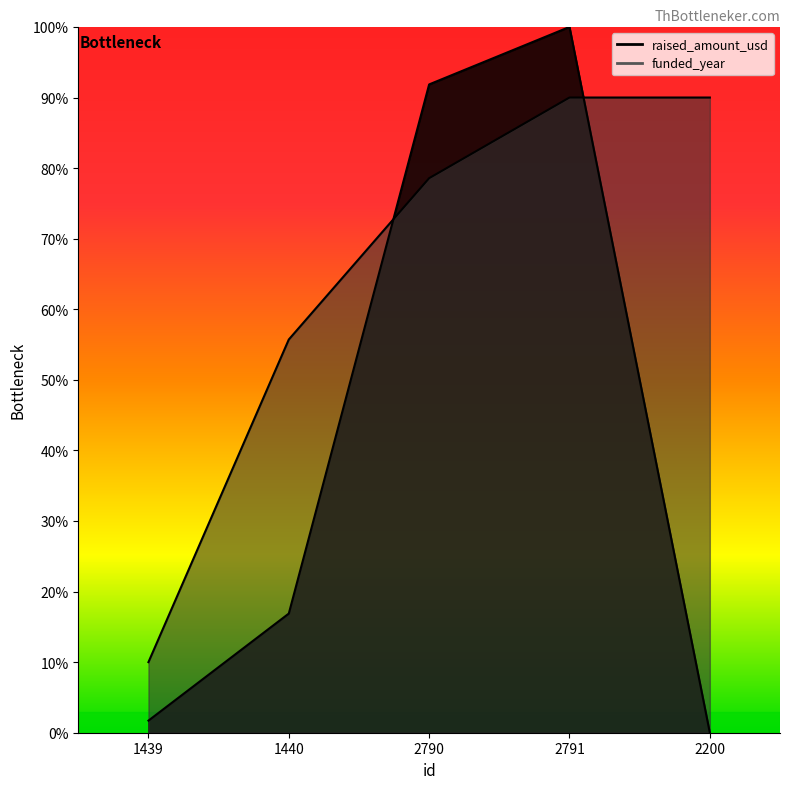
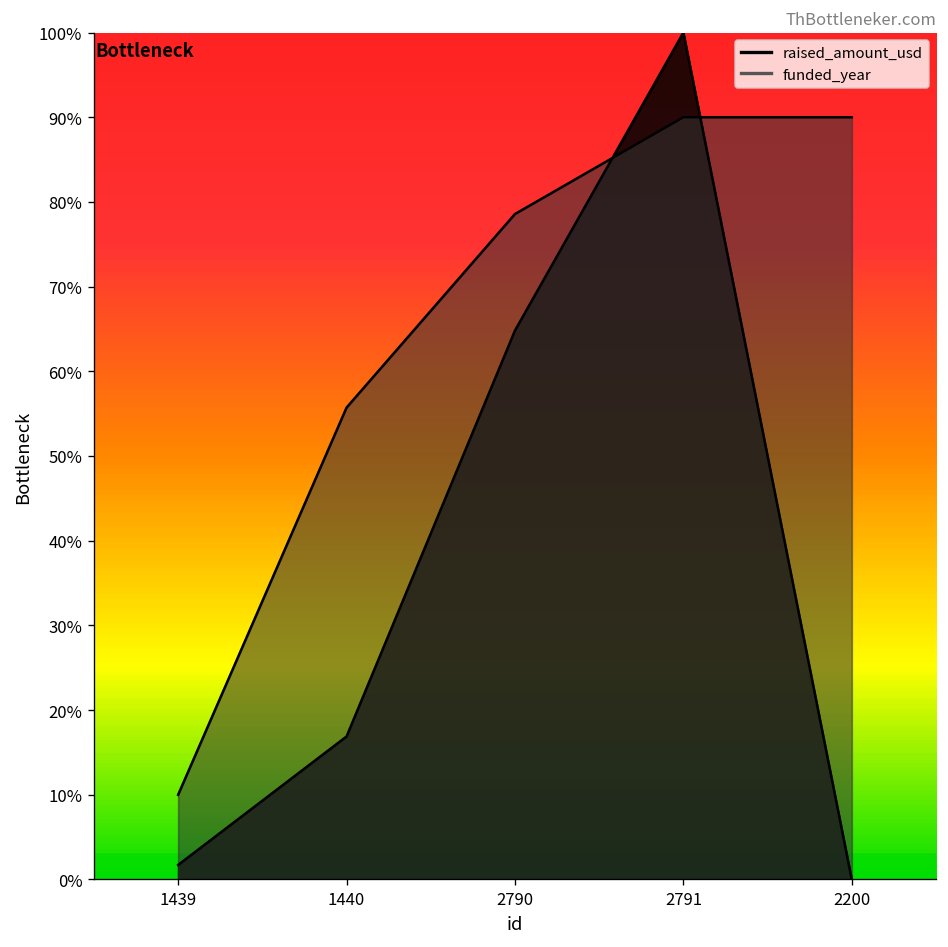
  {
    "raised_amount_usd": {
      "1440": "17%",
-     "2790": "92%",
+     "2790": "65%",
      "2791": "100%"
    }
  }
